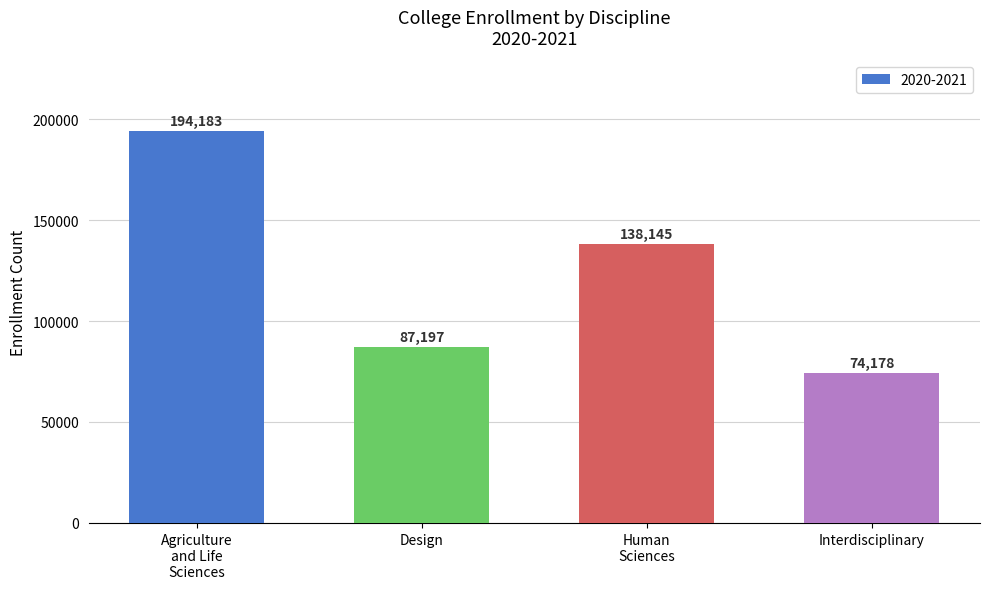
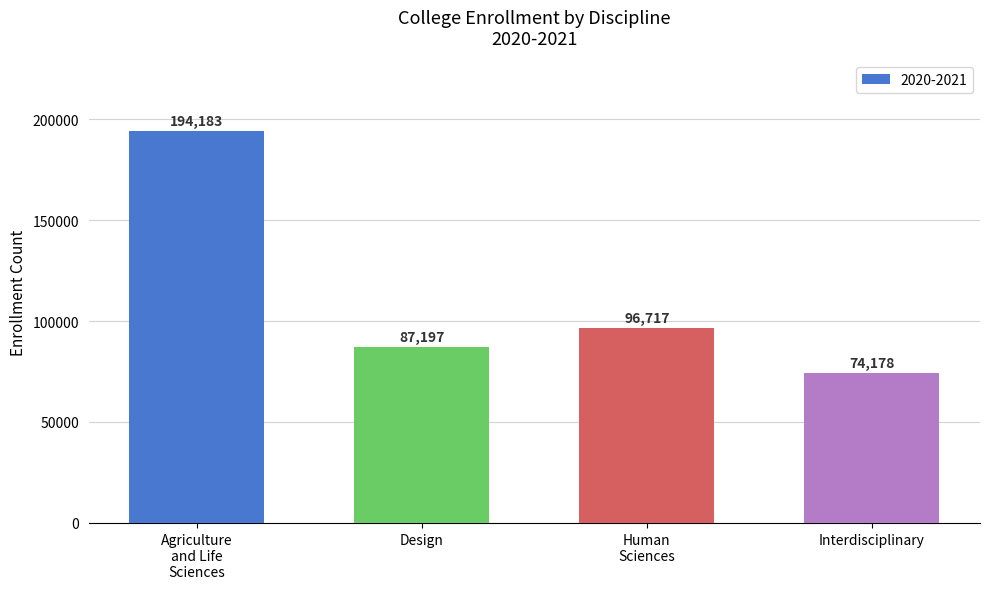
  {
    "Agriculture and Life Sciences": "194,183",
    "Design": "87,197",
-   "Human Sciences": "138,145",
+   "Human Sciences": "96,717",
    "Interdisciplinary": "74,178"
  }
